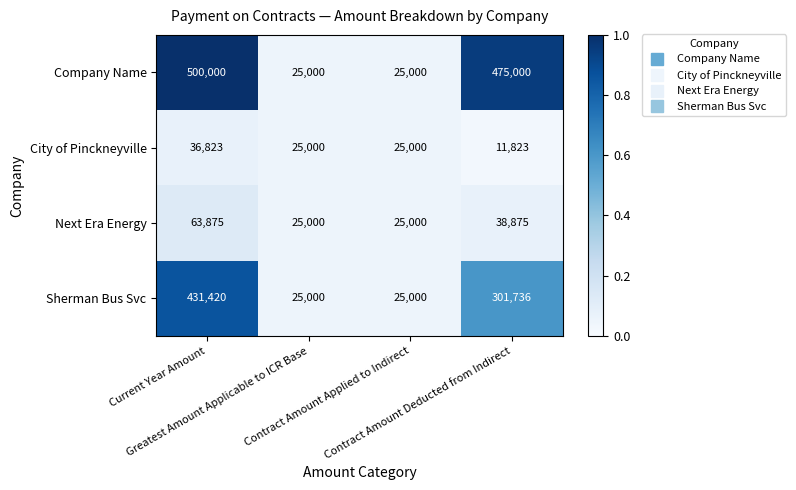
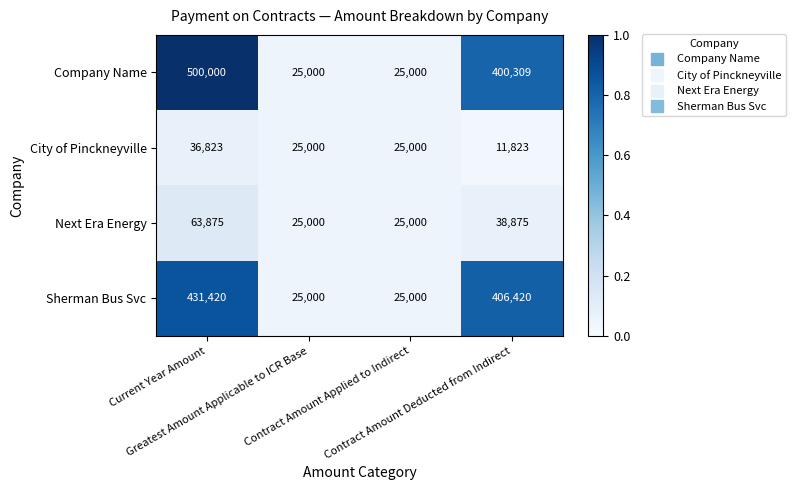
  {
    "Company Name": {
      "Current Year Amount": "500,000",
      "Greatest Amount Applicable to ICR Base": "25,000",
      "Contract Amount Applied to Indirect": "25,000",
-     "Contract Amount Deducted from Indirect": "475,000"
+     "Contract Amount Deducted from Indirect": "400,309"
    },
    "City of Pinckneyville": {
      "Current Year Amount": "36,823",
      "Greatest Amount Applicable to ICR Base": "25,000",
      "Contract Amount Applied to Indirect": "25,000",
      "Contract Amount Deducted from Indirect": "11,823"
    },
    "Next Era Energy": {
      "Current Year Amount": "63,875",
      "Greatest Amount Applicable to ICR Base": "25,000",
      "Contract Amount Applied to Indirect": "25,000",
      "Contract Amount Deducted from Indirect": "38,875"
    },
    "Sherman Bus Svc": {
      "Current Year Amount": "431,420",
      "Greatest Amount Applicable to ICR Base": "25,000",
      "Contract Amount Applied to Indirect": "25,000",
-     "Contract Amount Deducted from Indirect": "301,736"
+     "Contract Amount Deducted from Indirect": "406,420"
    }
  }
